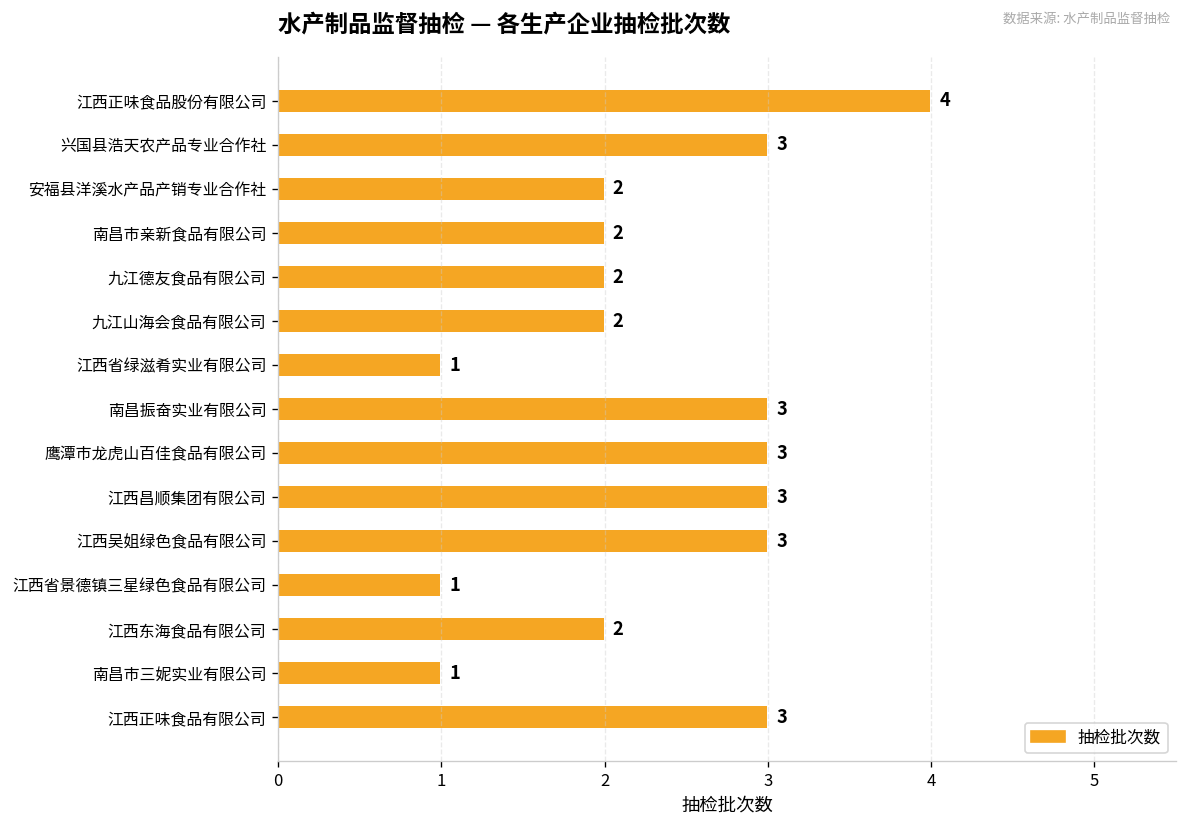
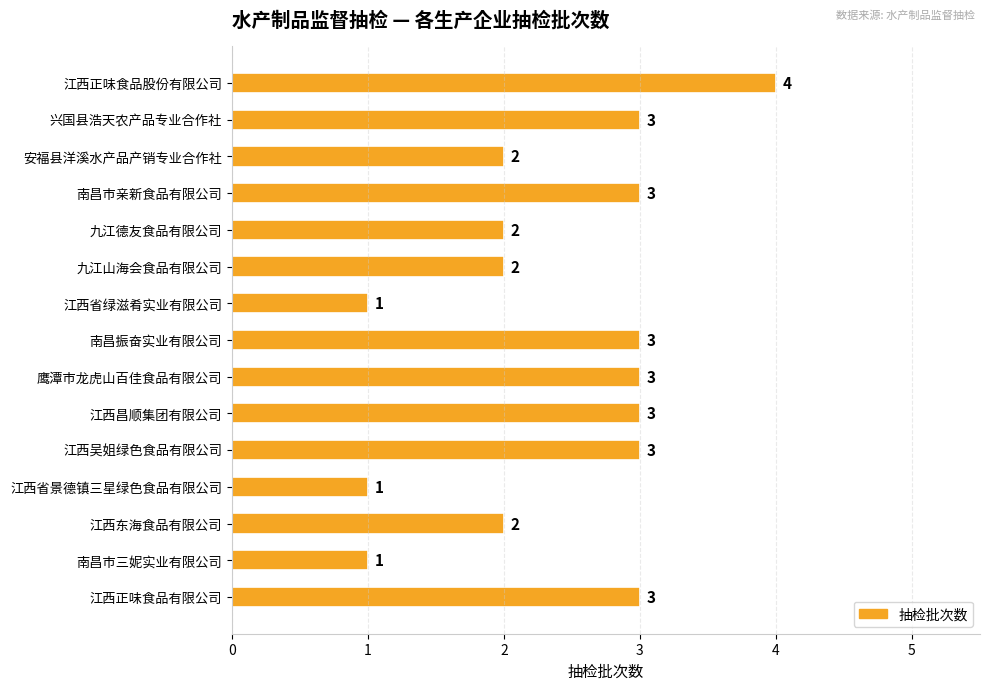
  {
    "江西正味食品股份有限公司": 4,
    "兴国县浩天农产品专业合作社": 3,
    "安福县洋溪水产品产销专业合作社": 2,
-   "南昌市亲新食品有限公司": 2,
+   "南昌市亲新食品有限公司": 3,
    "九江德友食品有限公司": 2,
    "九江山海会食品有限公司": 2,
    "江西省绿滋肴实业有限公司": 1,
    "南昌振奋实业有限公司": 3,
    "鹰潭市龙虎山百佳食品有限公司": 3,
    "江西昌顺集团有限公司": 3,
    "江西吴姐绿色食品有限公司": 3,
    "江西省景德镇三星绿色食品有限公司": 1,
    "江西东海食品有限公司": 2,
    "南昌市三妮实业有限公司": 1,
    "江西正味食品有限公司": 3
  }
